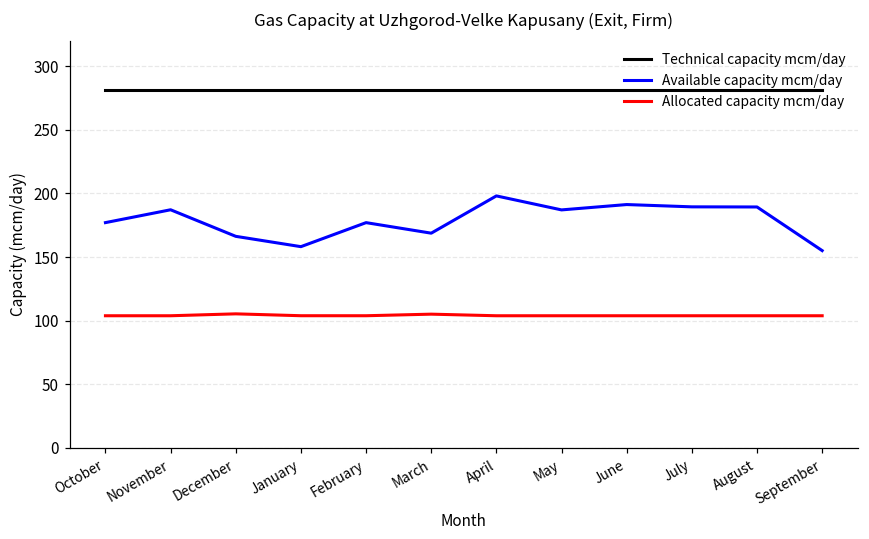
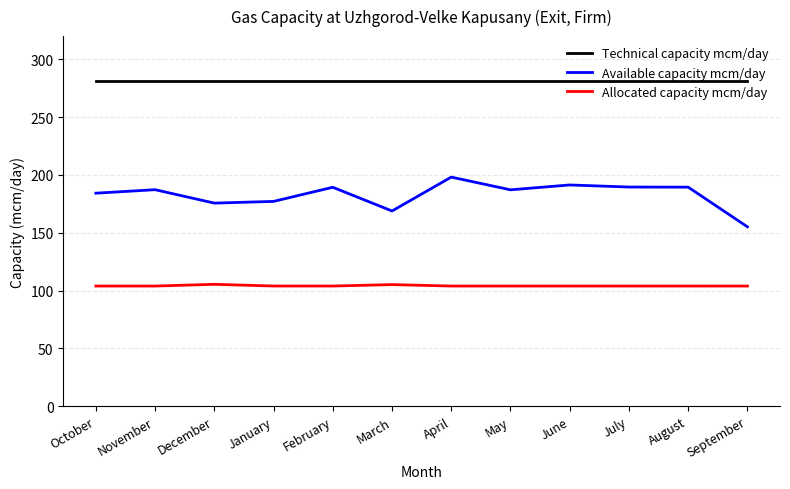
  {
    "Technical capacity mcm/day": {
      "October": 281,
      "November": 281,
      "December": 281,
      "January": 281,
      "February": 281,
      "March": 281,
      "April": 281,
      "May": 281,
      "June": 281,
      "July": 281,
      "August": 281,
      "September": 281
    },
    "Available capacity mcm/day": {
-     "October": 177,
+     "October": 184,
      "November": 187,
-     "December": 166,
-     "January": 158,
-     "February": 177,
+     "December": 176,
+     "January": 177,
+     "February": 189,
      "March": 169,
      "April": 198,
      "May": 187,
      "June": 191,
      "July": 190,
      "August": 189,
      "September": 155
    },
    "Allocated capacity mcm/day": {
      "October": 104,
      "November": 104,
      "December": 105,
      "January": 104,
      "February": 104,
      "March": 105,
      "April": 104,
      "May": 104,
      "June": 104,
      "July": 104,
      "August": 104,
      "September": 104
    }
  }
